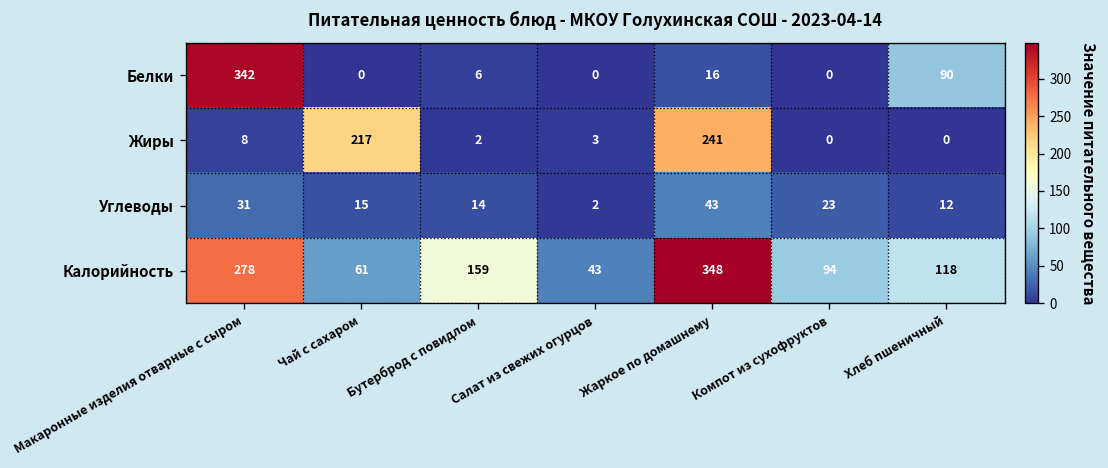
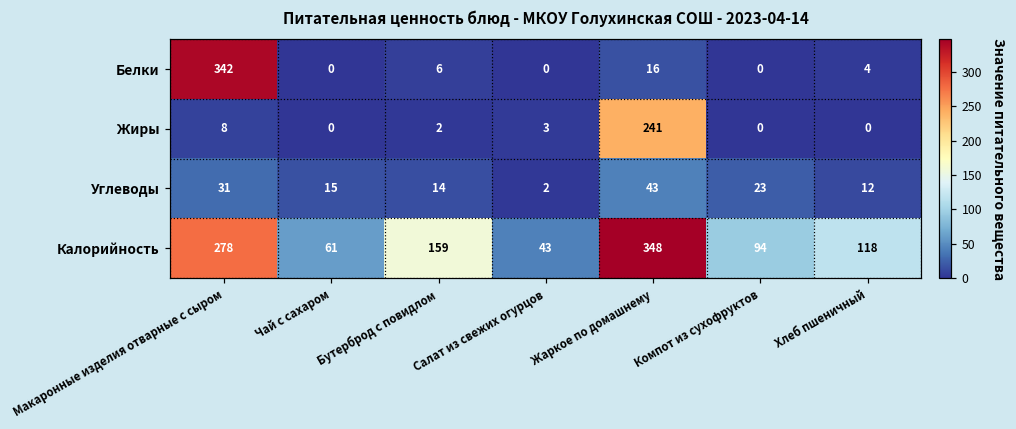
  {
    "Белки": {
      "Макаронные изделия отварные с сыром": 342,
      "Чай с сахаром": 0,
      "Бутерброд с повидлом": 6,
      "Салат из свежих огурцов": 0,
      "Жаркое по домашнему": 16,
      "Компот из сухофруктов": 0,
-     "Хлеб пшеничный": 90
+     "Хлеб пшеничный": 4
    },
    "Жиры": {
      "Макаронные изделия отварные с сыром": 8,
-     "Чай с сахаром": 217,
+     "Чай с сахаром": 0,
      "Бутерброд с повидлом": 2,
      "Салат из свежих огурцов": 3,
      "Жаркое по домашнему": 241,
      "Компот из сухофруктов": 0,
      "Хлеб пшеничный": 0
    },
    "Углеводы": {
      "Макаронные изделия отварные с сыром": 31,
      "Чай с сахаром": 15,
      "Бутерброд с повидлом": 14,
      "Салат из свежих огурцов": 2,
      "Жаркое по домашнему": 43,
      "Компот из сухофруктов": 23,
      "Хлеб пшеничный": 12
    },
    "Калорийность": {
      "Макаронные изделия отварные с сыром": 278,
      "Чай с сахаром": 61,
      "Бутерброд с повидлом": 159,
      "Салат из свежих огурцов": 43,
      "Жаркое по домашнему": 348,
      "Компот из сухофруктов": 94,
      "Хлеб пшеничный": 118
    }
  }
